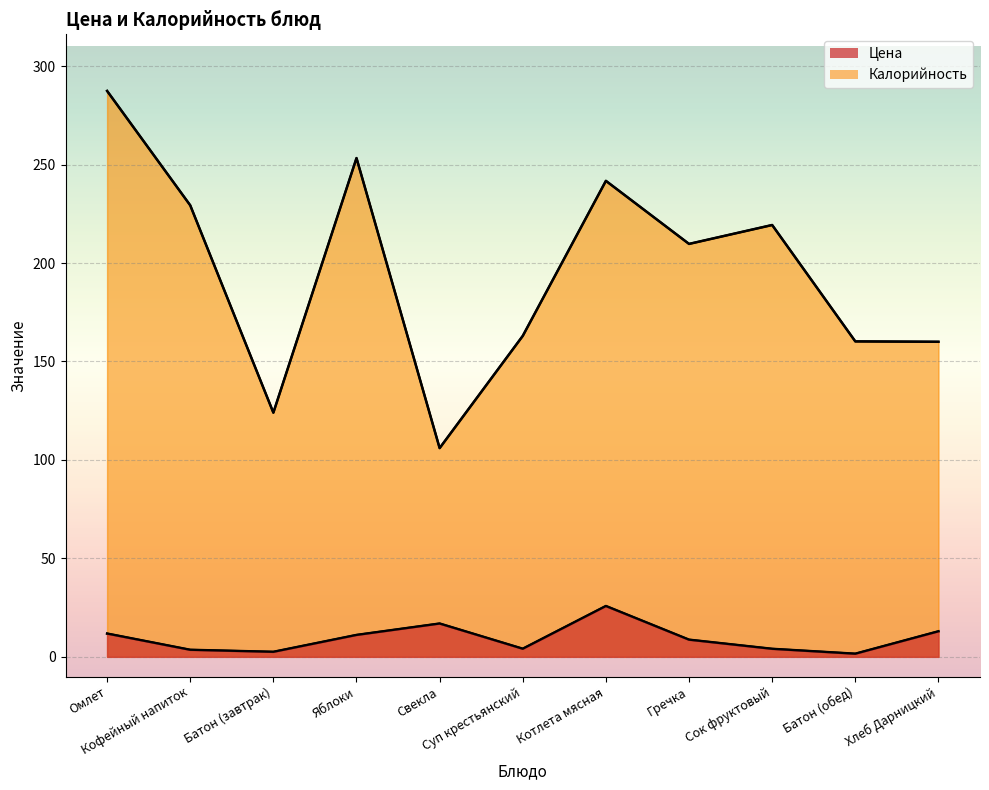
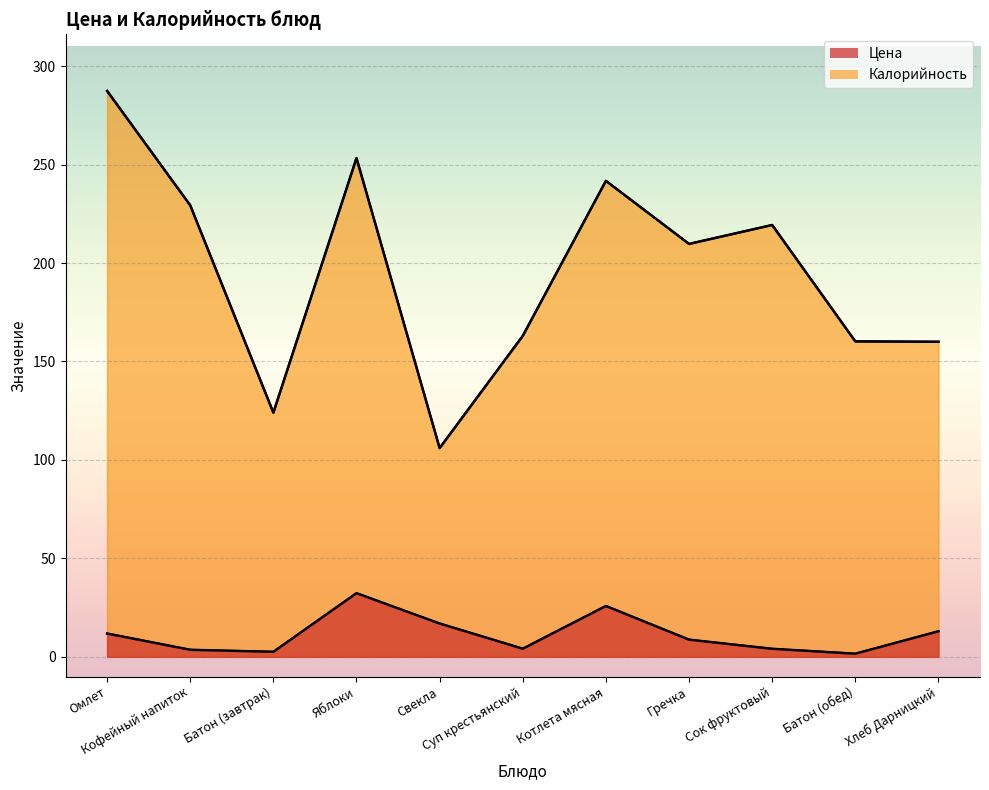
  {
    "Цена": {
      "Омлет": 12,
      "Кофейный напиток": 4,
      "Батон (завтрак)": 3,
-     "Яблоки": 11,
+     "Яблоки": 32,
      "Свекла": 17,
      "Суп крестьянский": 4,
      "Котлета мясная": 26,
      "Гречка": 9,
      "Сок фруктовый": 4,
      "Батон (обед)": 2,
      "Хлеб Дарницкий": 13
    },
    "Калорийность": {
      "Омлет": 287,
      "Кофейный напиток": 229,
      "Батон (завтрак)": 124,
      "Яблоки": 253,
      "Свекла": 106,
      "Суп крестьянский": 163,
      "Котлета мясная": 242,
      "Гречка": 210,
      "Сок фруктовый": 219,
      "Батон (обед)": 160,
      "Хлеб Дарницкий": 160
    }
  }
